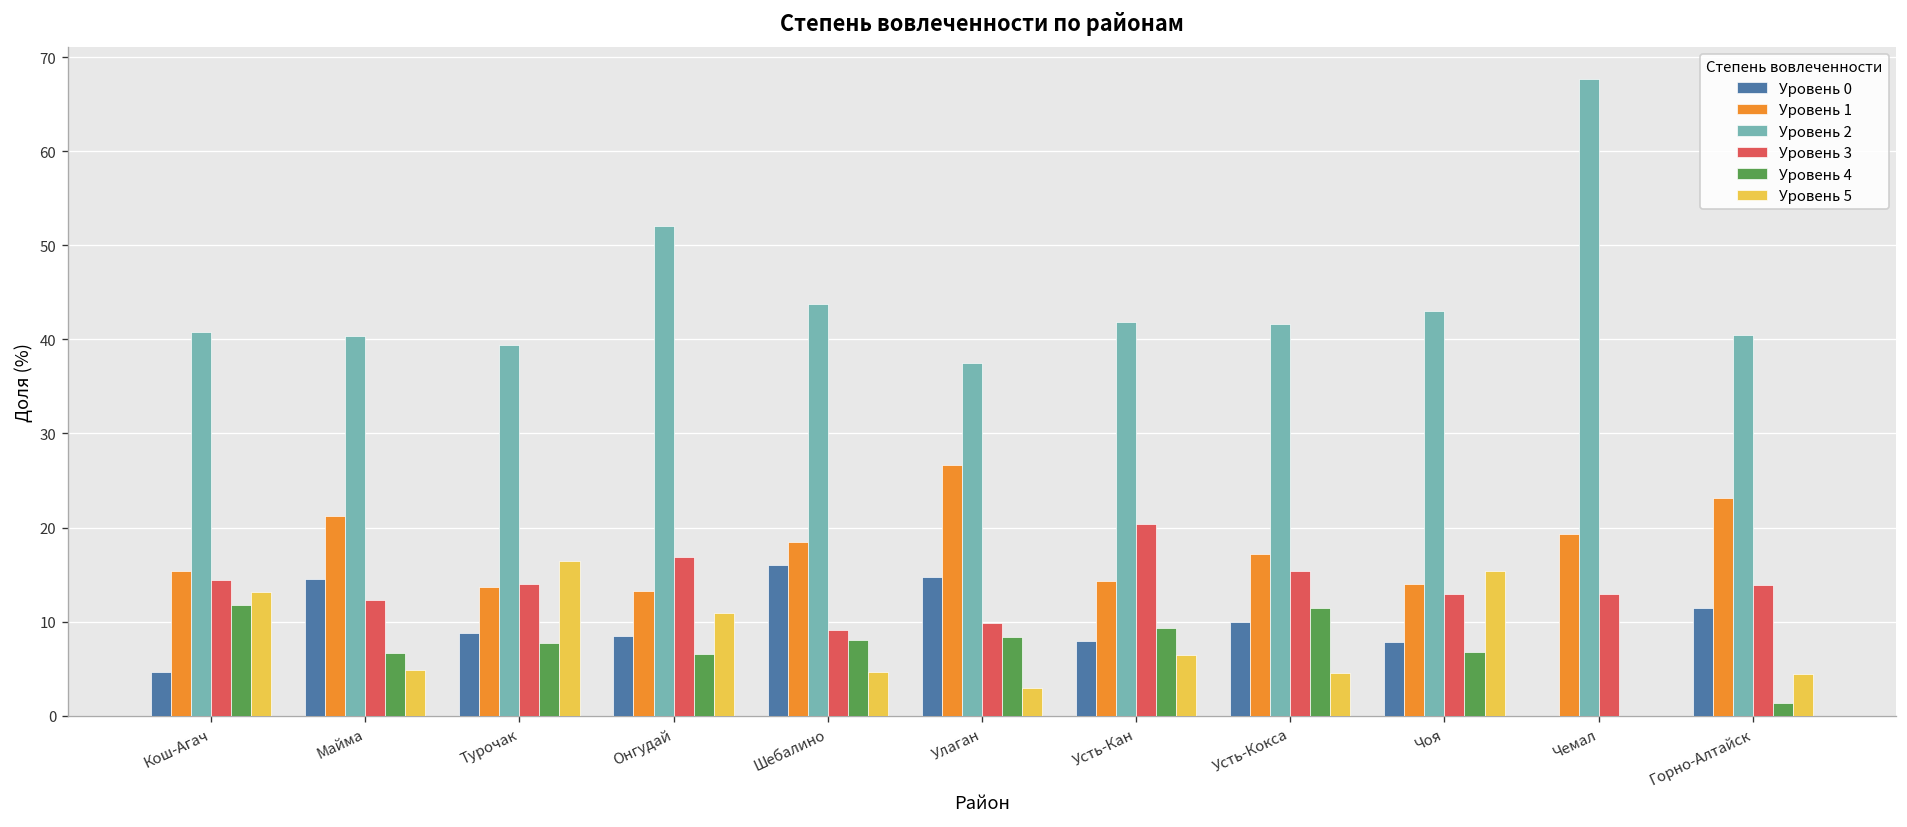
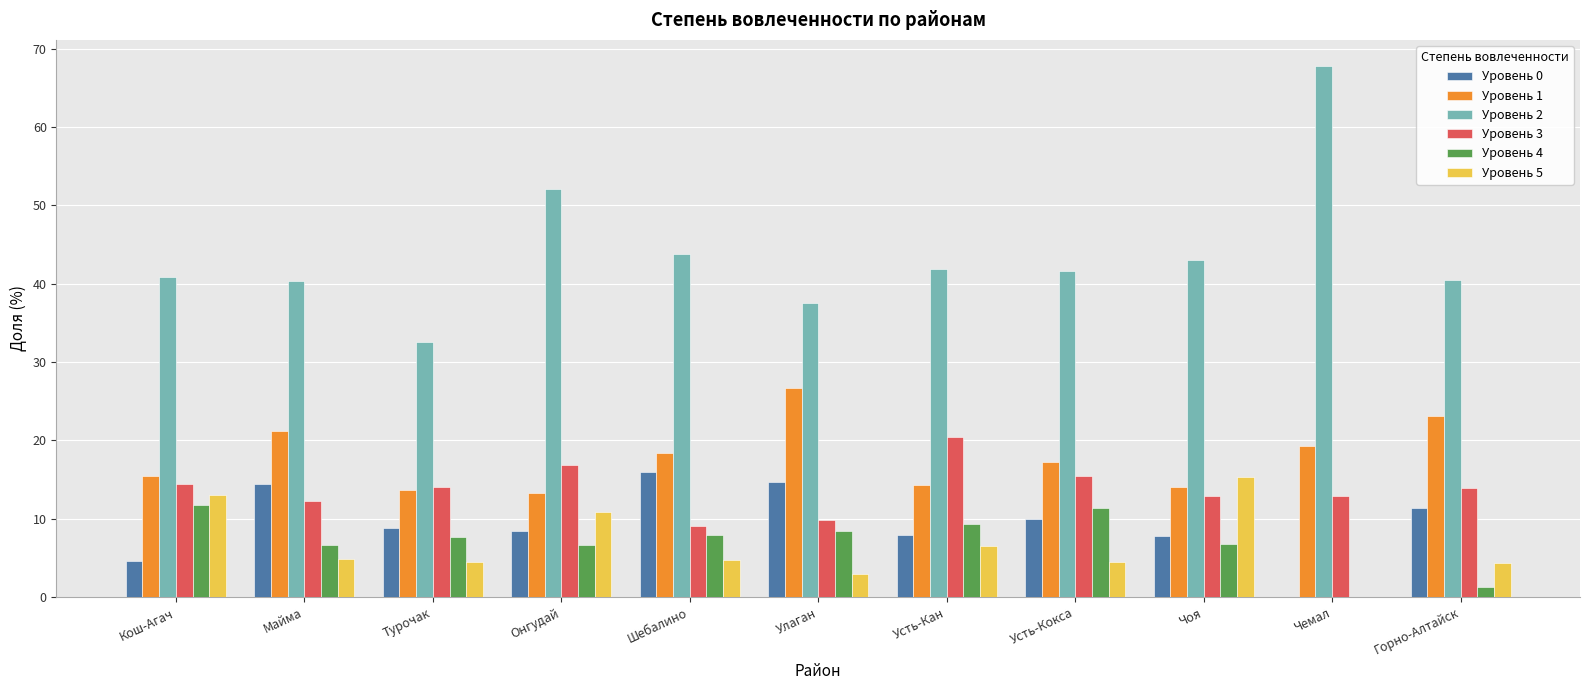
  {
    "Уровень 0": {
      "Кош-Агач": 5,
      "Майма": 15,
      "Турочак": 9,
      "Онгудай": 9,
      "Шебалино": 16,
      "Улаган": 15,
      "Усть-Кан": 8,
      "Усть-Кокса": 10,
      "Чоя": 8,
      "Чемал": 0,
      "Горно-Алтайск": 11
    },
    "Уровень 1": {
      "Кош-Агач": 15,
      "Майма": 21,
      "Турочак": 14,
      "Онгудай": 13,
      "Шебалино": 18,
      "Улаган": 27,
      "Усть-Кан": 14,
      "Усть-Кокса": 17,
      "Чоя": 14,
      "Чемал": 19,
      "Горно-Алтайск": 23
    },
    "Уровень 2": {
      "Кош-Агач": 41,
      "Майма": 40,
-     "Турочак": 39,
+     "Турочак": 33,
      "Онгудай": 52,
      "Шебалино": 44,
      "Улаган": 38,
      "Усть-Кан": 42,
      "Усть-Кокса": 42,
      "Чоя": 43,
      "Чемал": 68,
      "Горно-Алтайск": 41
    },
    "Уровень 3": {
      "Кош-Агач": 14,
      "Майма": 12,
      "Турочак": 14,
      "Онгудай": 17,
      "Шебалино": 9,
      "Улаган": 10,
      "Усть-Кан": 20,
      "Усть-Кокса": 15,
      "Чоя": 13,
      "Чемал": 13,
      "Горно-Алтайск": 14
    },
    "Уровень 4": {
      "Кош-Агач": 12,
      "Майма": 7,
      "Турочак": 8,
      "Онгудай": 7,
      "Шебалино": 8,
      "Улаган": 8,
      "Усть-Кан": 9,
      "Усть-Кокса": 11,
      "Чоя": 7,
      "Чемал": 0,
      "Горно-Алтайск": 1
    },
    "Уровень 5": {
      "Кош-Агач": 13,
      "Майма": 5,
-     "Турочак": 16,
+     "Турочак": 5,
      "Онгудай": 11,
      "Шебалино": 5,
      "Улаган": 3,
      "Усть-Кан": 6,
      "Усть-Кокса": 5,
      "Чоя": 15,
      "Чемал": 0,
      "Горно-Алтайск": 4
    }
  }
